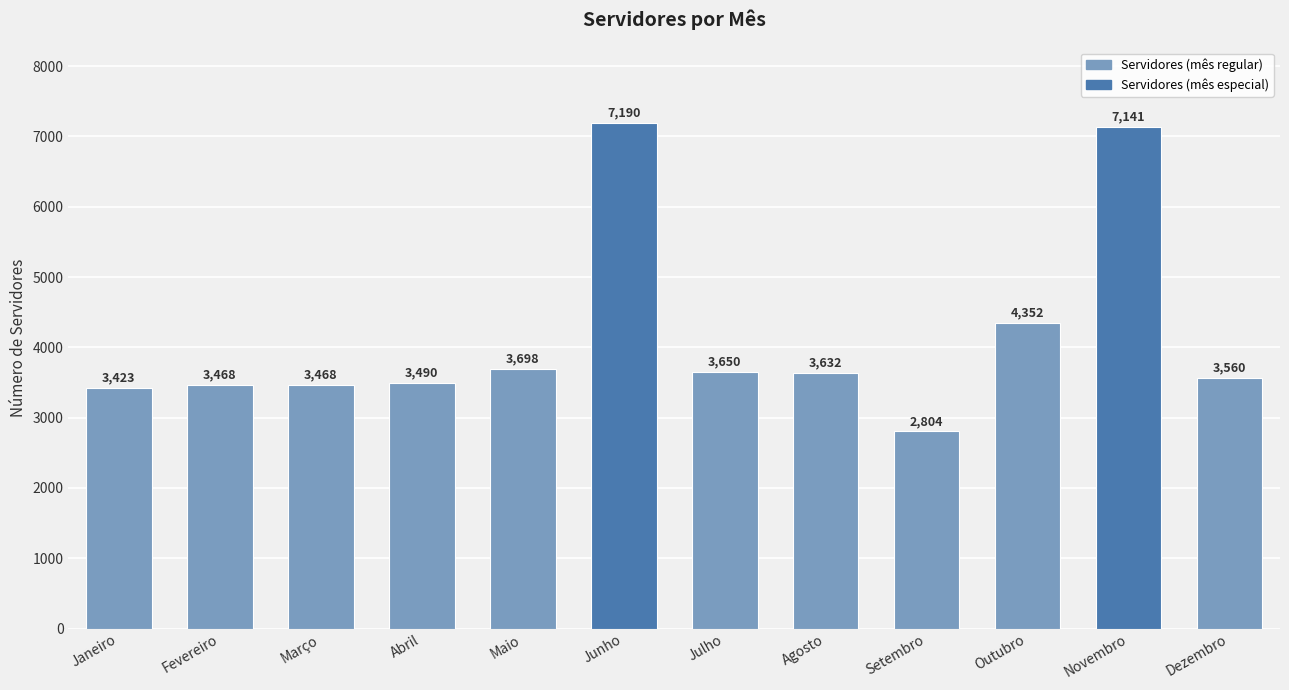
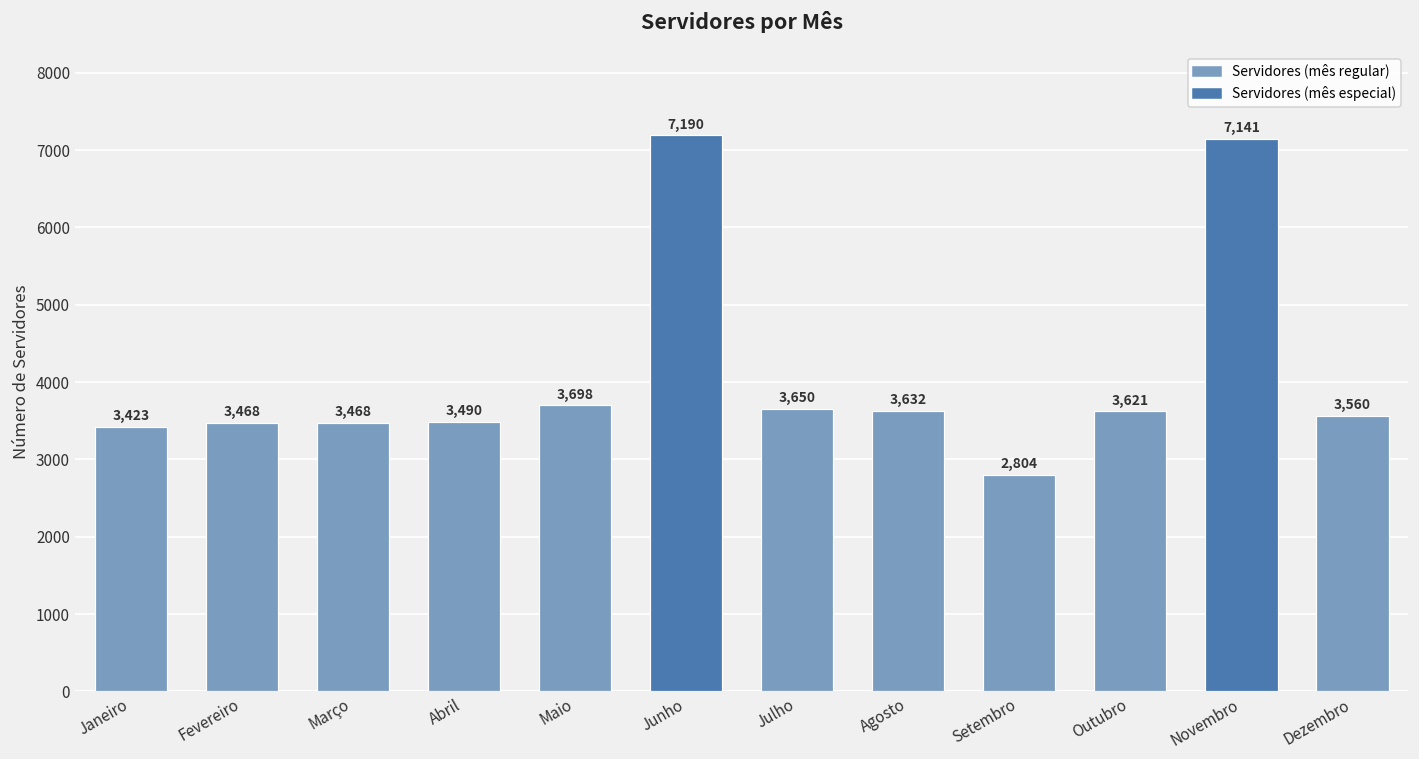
  {
    "Janeiro": "3,423",
    "Fevereiro": "3,468",
    "Março": "3,468",
    "Abril": "3,490",
    "Maio": "3,698",
    "Junho": "7,190",
    "Julho": "3,650",
    "Agosto": "3,632",
    "Setembro": "2,804",
-   "Outubro": "4,352",
+   "Outubro": "3,621",
    "Novembro": "7,141",
    "Dezembro": "3,560"
  }
